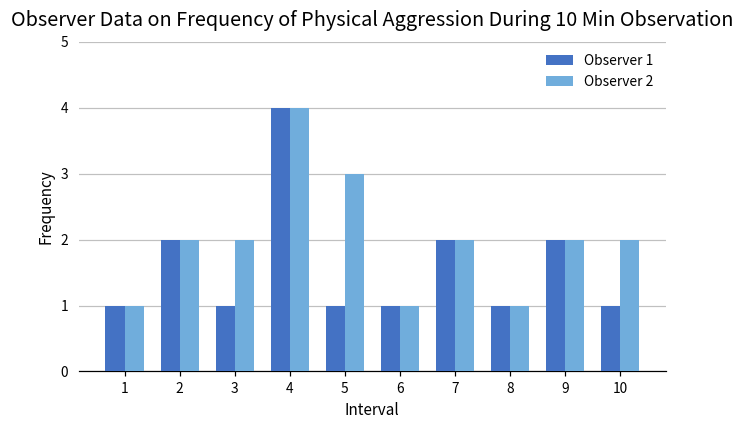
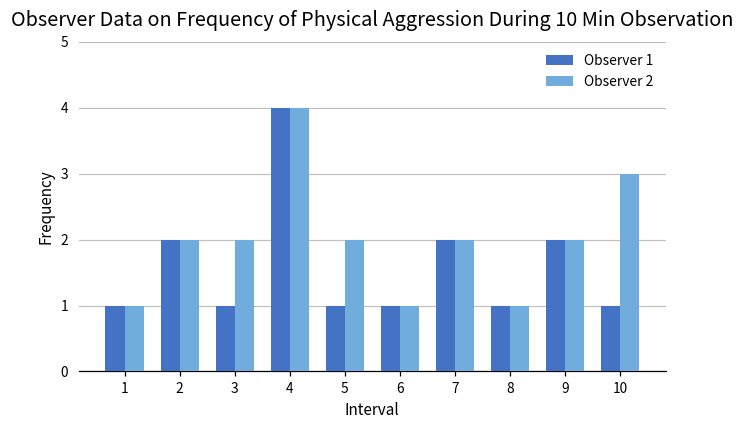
  {
    "Observer 1": {
      "1": 1,
      "2": 2,
      "3": 1,
      "4": 4,
      "5": 1,
      "6": 1,
      "7": 2,
      "8": 1,
      "9": 2,
      "10": 1
    },
    "Observer 2": {
      "1": 1,
      "2": 2,
      "3": 2,
      "4": 4,
-     "5": 3,
+     "5": 2,
      "6": 1,
      "7": 2,
      "8": 1,
      "9": 2,
-     "10": 2
+     "10": 3
    }
  }
